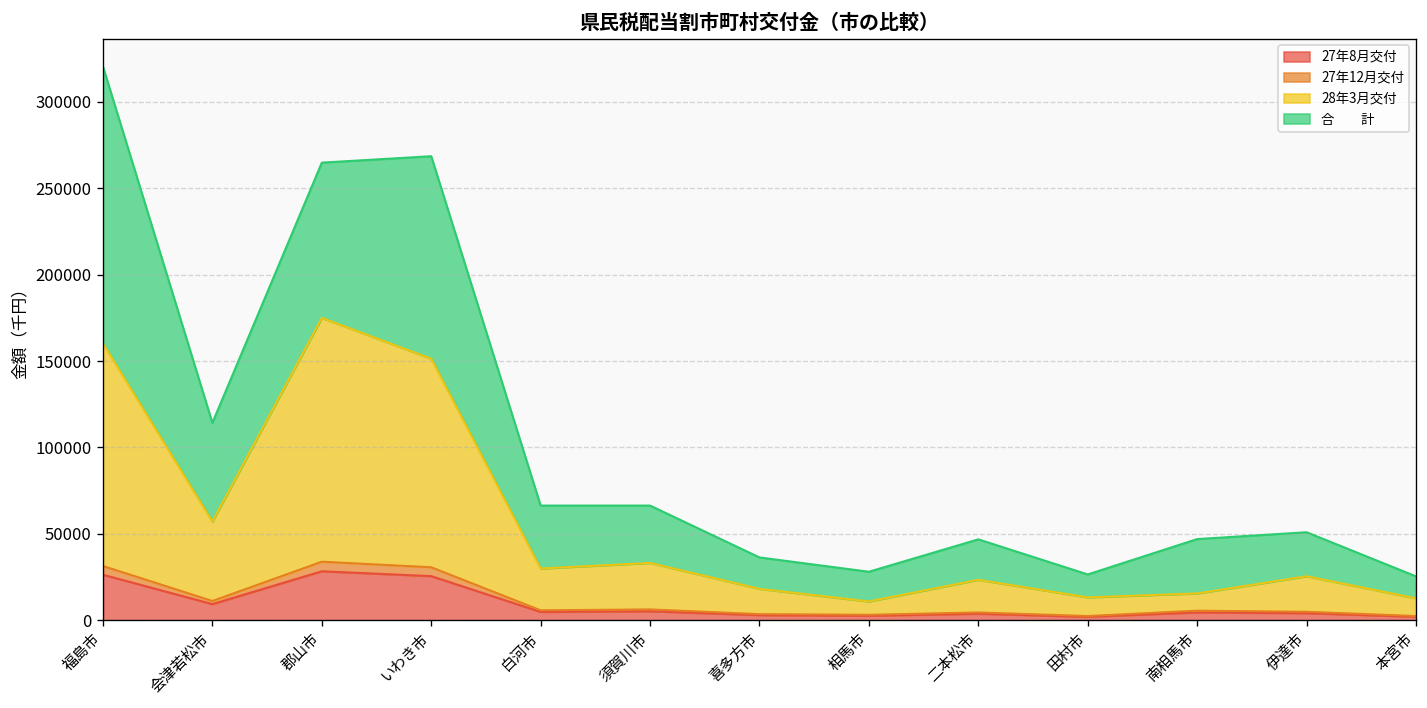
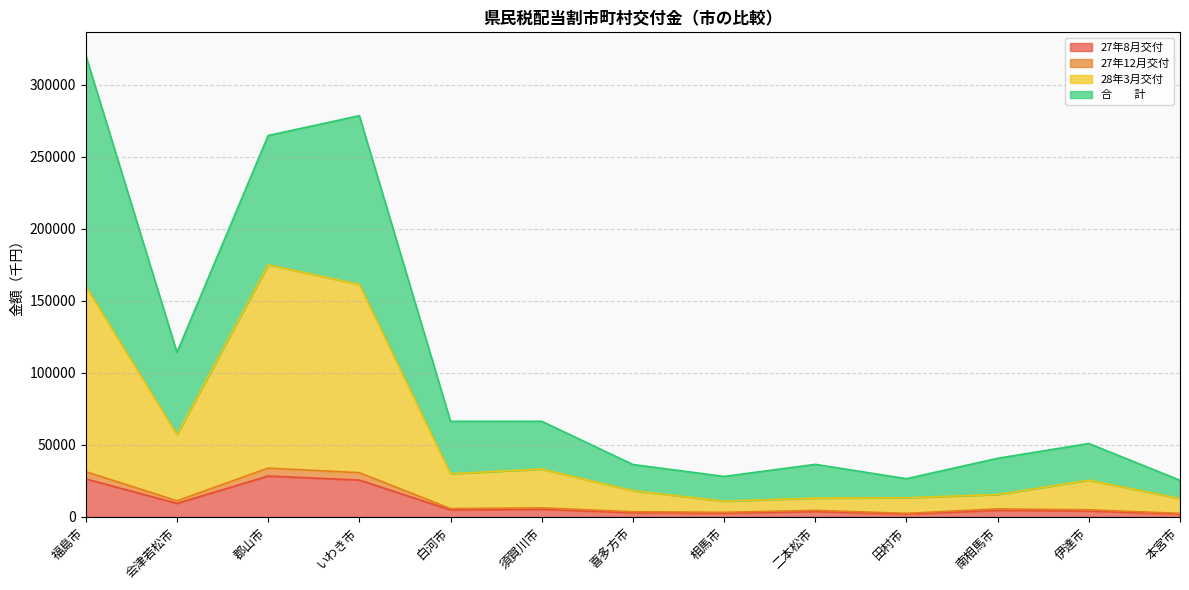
  {
    "28年3月交付": {
      "福島市": 129000,
      "会津若松市": 46000,
      "郡山市": 141000,
-     "いわき市": 121000,
+     "いわき市": 131000,
      "白河市": 24000,
      "須賀川市": 27000,
      "喜多方市": 15000,
      "相馬市": 8000,
-     "二本松市": 19000,
+     "二本松市": 9000,
      "田村市": 11000,
      "南相馬市": 10000,
      "伊達市": 21000,
      "本宮市": 10000
    },
    "合 計": {
      "福島市": 160000,
      "会津若松市": 57000,
      "郡山市": 90000,
      "いわき市": 117000,
      "白河市": 36000,
      "須賀川市": 33000,
      "喜多方市": 18000,
      "相馬市": 17000,
      "二本松市": 23000,
      "田村市": 13000,
-     "南相馬市": 31000,
+     "南相馬市": 25000,
      "伊達市": 25000,
      "本宮市": 13000
    }
  }
